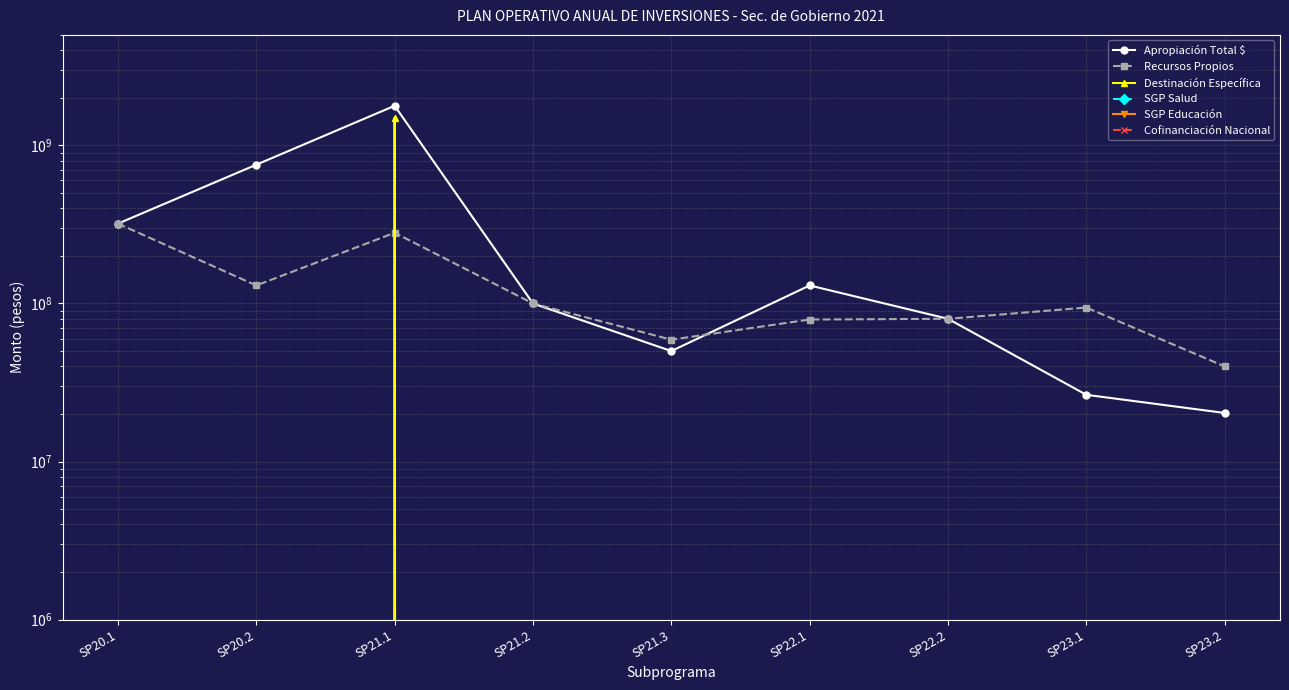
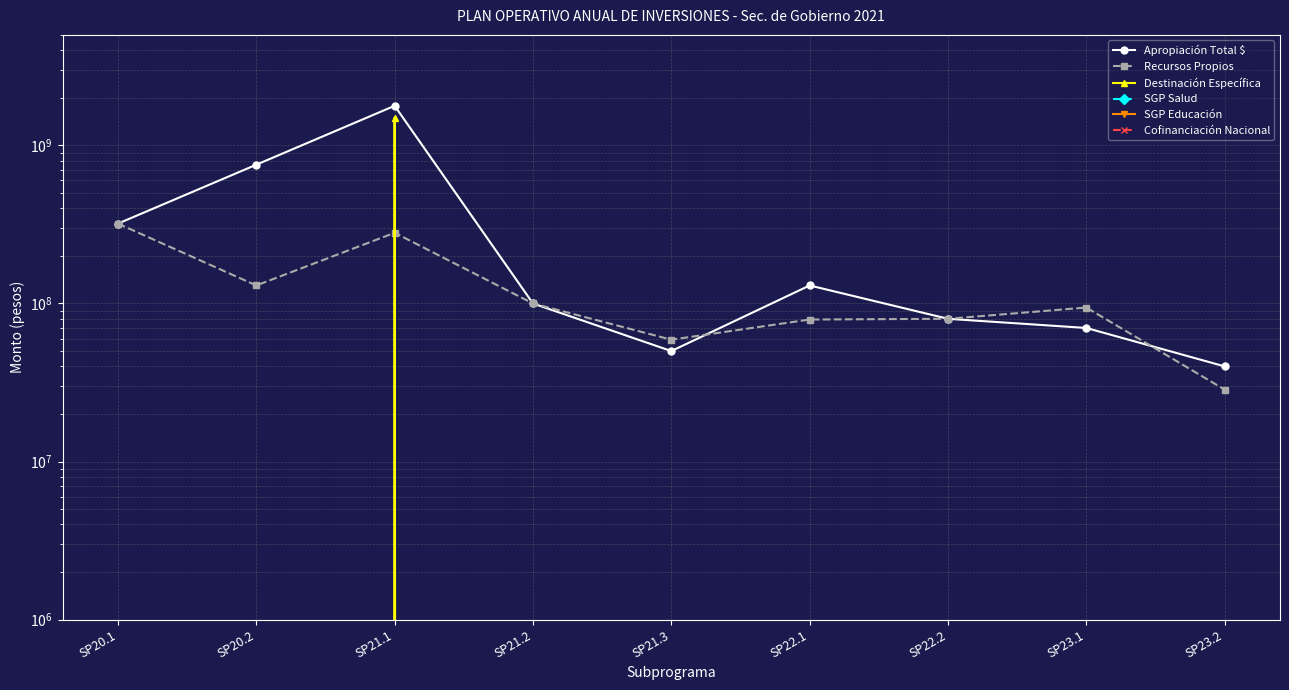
  {
    "Apropiación Total $": {
      "SP20.2": 800000000,
      "SP21.1": 1800000000,
      "SP21.3": 50000000,
      "SP22.1": 130000000,
-     "SP23.1": 26000000,
-     "SP23.2": 20000000
+     "SP23.1": 70000000,
+     "SP23.2": 40000000
    },
    "Recursos Propios": {
      "SP20.2": 130000000,
      "SP21.1": 280000000,
      "SP21.3": 59000000,
      "SP22.1": 80000000,
      "SP23.1": 90000000,
-     "SP23.2": 40000000
+     "SP23.2": 29000000
    },
    "Destinación Específica": {
      "SP21.1": 1500000000
    }
  }
